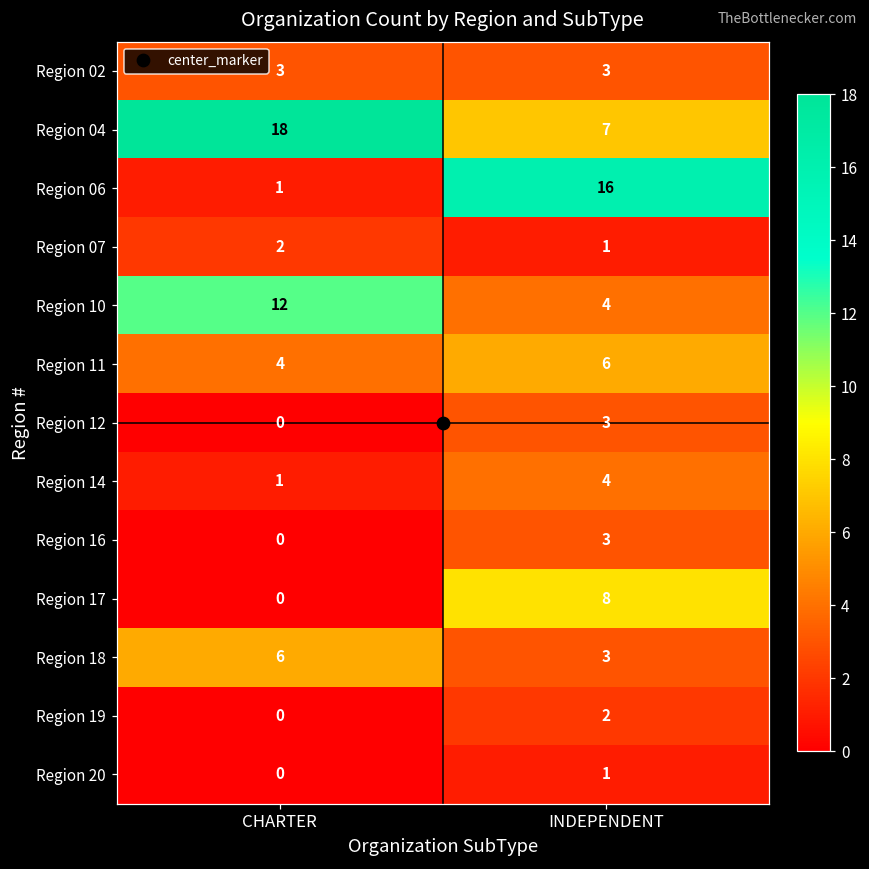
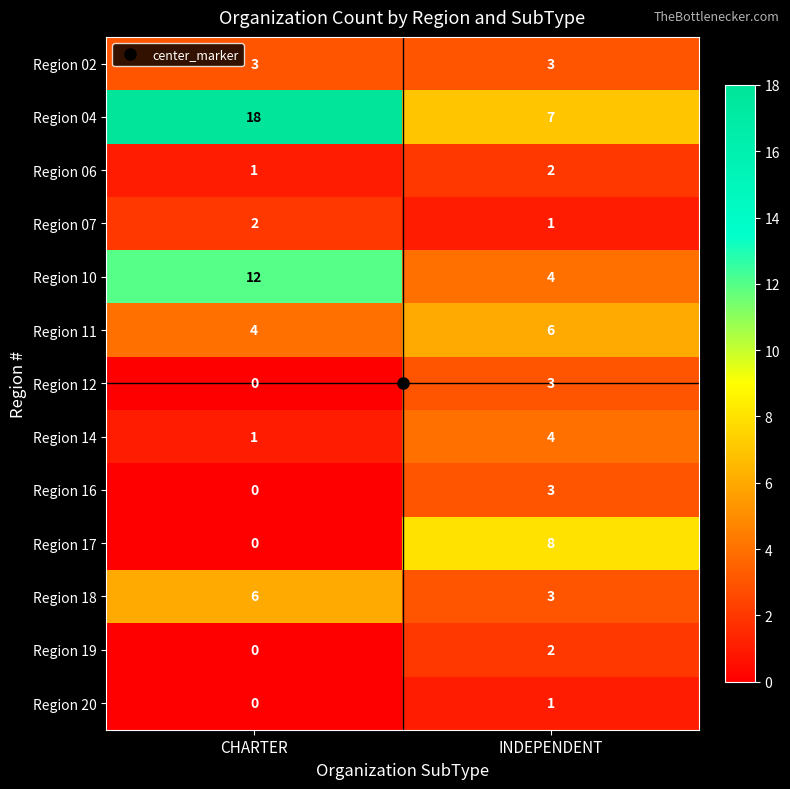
  {
    "Region 02": {
      "CHARTER": 3,
      "INDEPENDENT": 3
    },
    "Region 04": {
      "CHARTER": 18,
      "INDEPENDENT": 7
    },
    "Region 06": {
      "CHARTER": 1,
-     "INDEPENDENT": 16
+     "INDEPENDENT": 2
    },
    "Region 07": {
      "CHARTER": 2,
      "INDEPENDENT": 1
    },
    "Region 10": {
      "CHARTER": 12,
      "INDEPENDENT": 4
    },
    "Region 11": {
      "CHARTER": 4,
      "INDEPENDENT": 6
    },
    "Region 12": {
      "CHARTER": 0,
      "INDEPENDENT": 3
    },
    "Region 14": {
      "CHARTER": 1,
      "INDEPENDENT": 4
    },
    "Region 16": {
      "CHARTER": 0,
      "INDEPENDENT": 3
    },
    "Region 17": {
      "CHARTER": 0,
      "INDEPENDENT": 8
    },
    "Region 18": {
      "CHARTER": 6,
      "INDEPENDENT": 3
    },
    "Region 19": {
      "CHARTER": 0,
      "INDEPENDENT": 2
    },
    "Region 20": {
      "CHARTER": 0,
      "INDEPENDENT": 1
    }
  }
